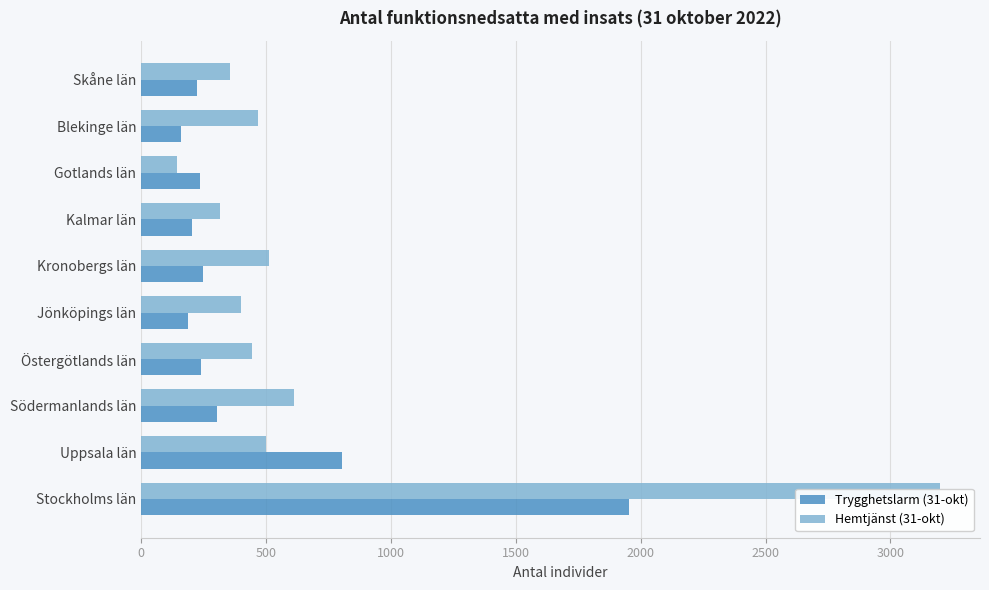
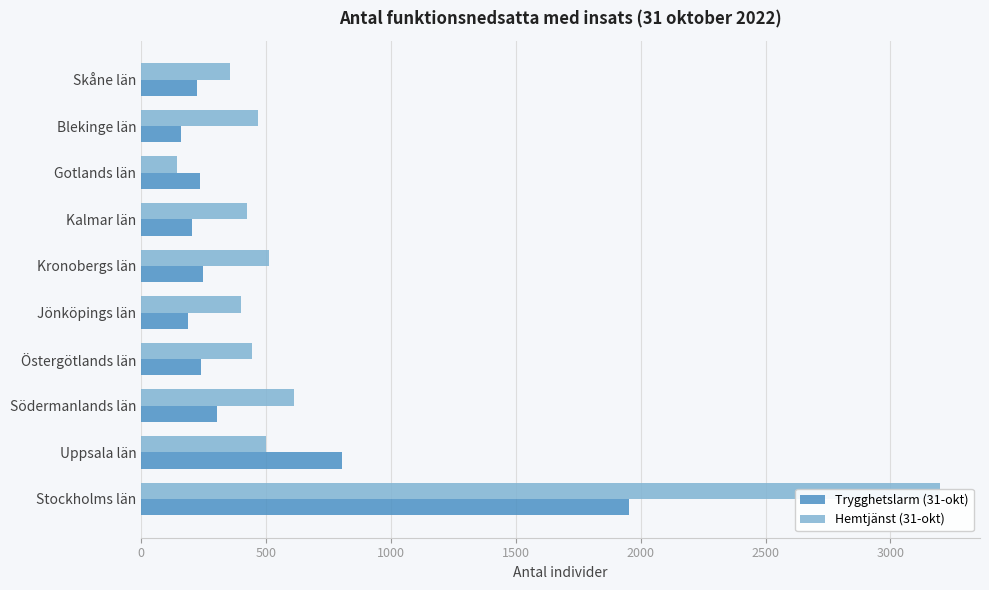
  {
    "Trygghetslarm (31-okt)": {
      "Skåne län": 220,
      "Blekinge län": 160,
      "Gotlands län": 230,
      "Kalmar län": 200,
      "Kronobergs län": 250,
      "Jönköpings län": 190,
      "Östergötlands län": 240,
      "Södermanlands län": 300,
      "Uppsala län": 810,
      "Stockholms län": 1960
    },
    "Hemtjänst (31-okt)": {
      "Skåne län": 360,
      "Blekinge län": 470,
      "Gotlands län": 140,
-     "Kalmar län": 320,
+     "Kalmar län": 420,
      "Kronobergs län": 510,
      "Jönköpings län": 400,
      "Östergötlands län": 450,
      "Södermanlands län": 610,
      "Uppsala län": 500
    }
  }
